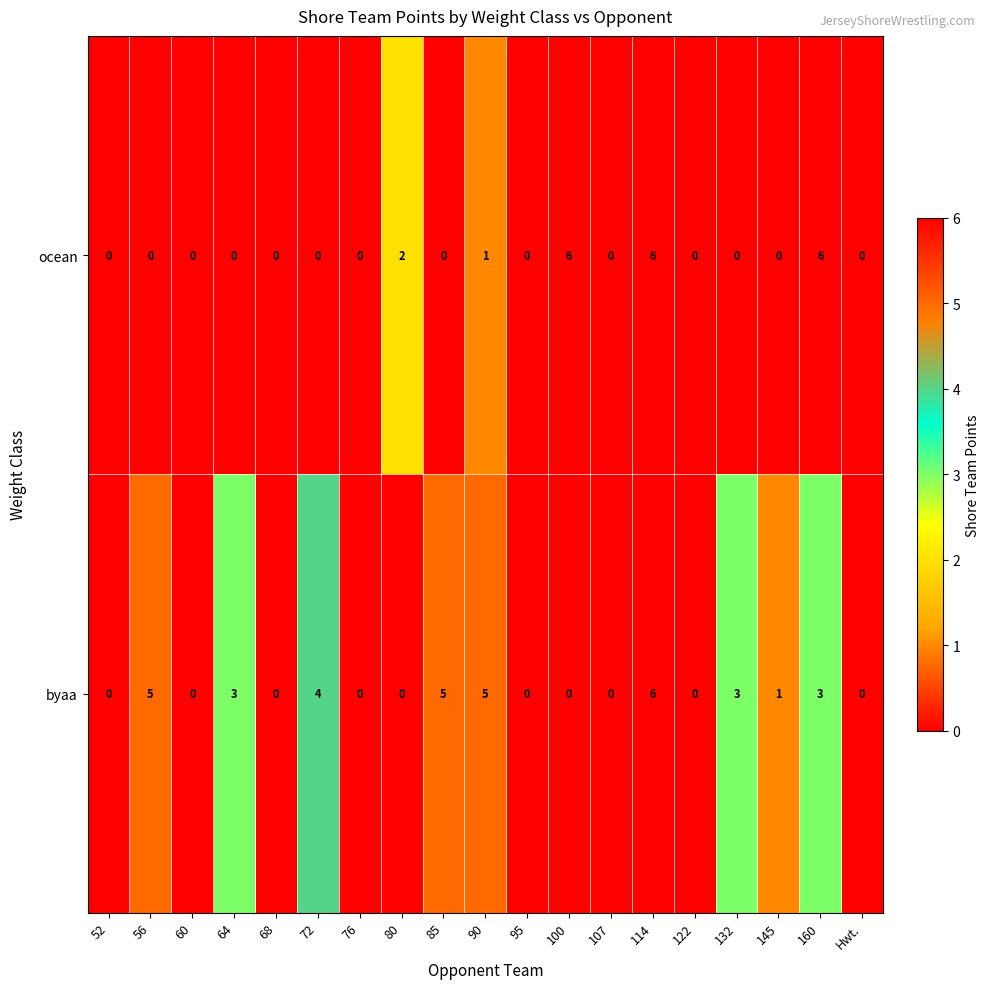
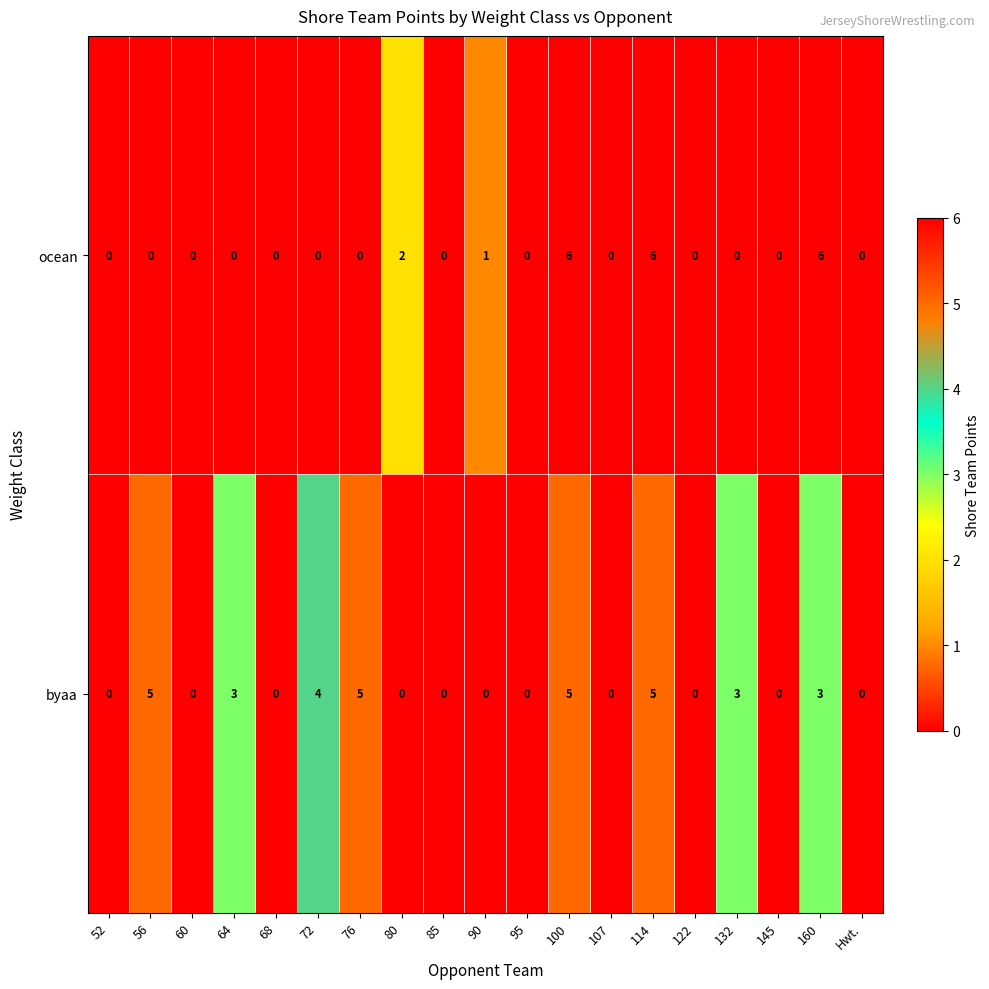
  {
    "ocean": {
      "52": 0,
      "56": 0,
      "60": 0,
      "64": 0,
      "68": 0,
      "72": 0,
      "76": 0,
      "80": 2,
      "85": 0,
      "90": 1,
      "95": 0,
      "100": 6,
      "107": 0,
      "114": 6,
      "122": 0,
      "132": 0,
      "145": 0,
      "160": 6,
      "Hwt.": 0
    },
    "byaa": {
      "52": 0,
      "56": 5,
      "60": 0,
      "64": 3,
      "68": 0,
      "72": 4,
-     "76": 0,
+     "76": 5,
      "80": 0,
-     "85": 5,
-     "90": 5,
+     "85": 0,
+     "90": 0,
      "95": 0,
-     "100": 0,
+     "100": 5,
      "107": 0,
-     "114": 6,
+     "114": 5,
      "122": 0,
      "132": 3,
-     "145": 1,
+     "145": 0,
      "160": 3,
      "Hwt.": 0
    }
  }
